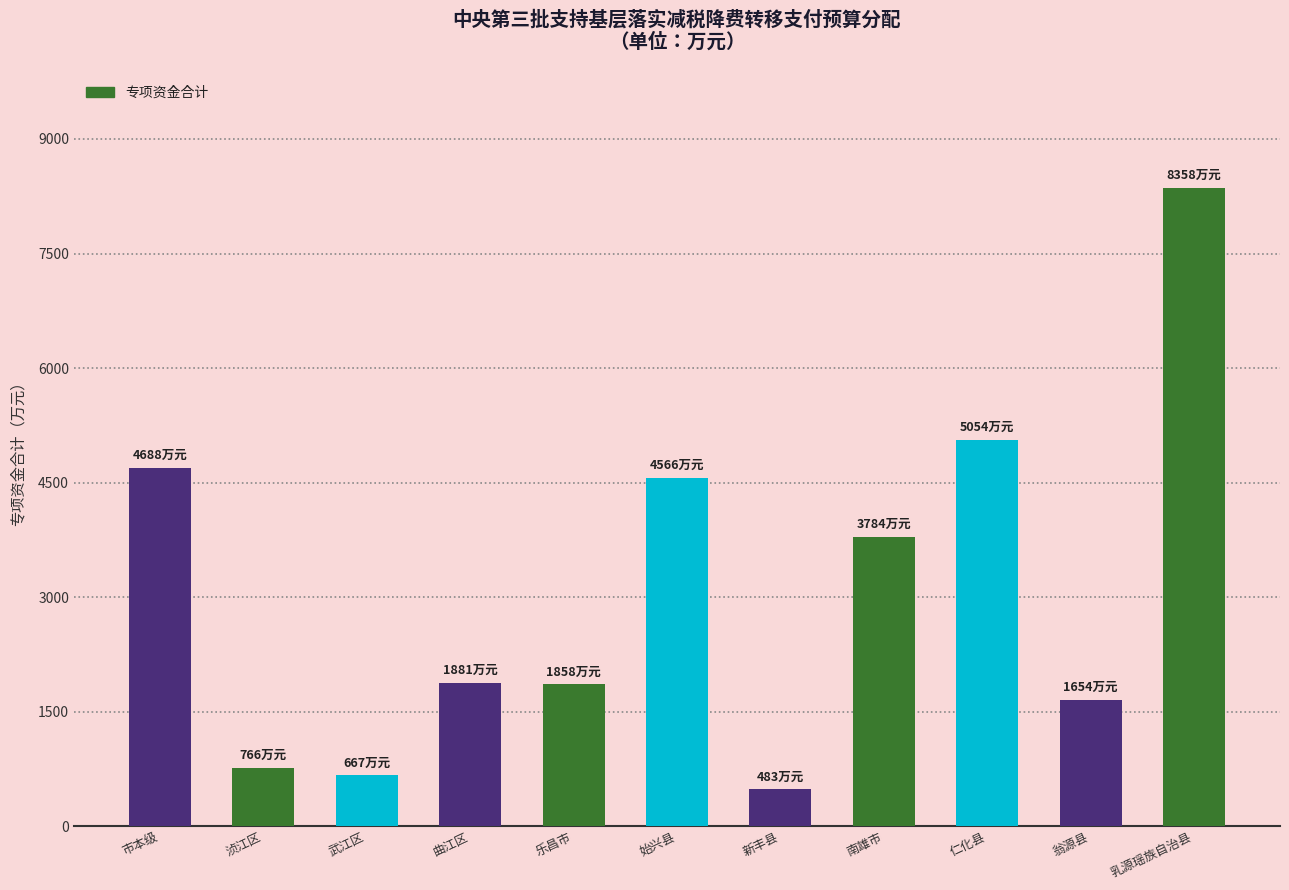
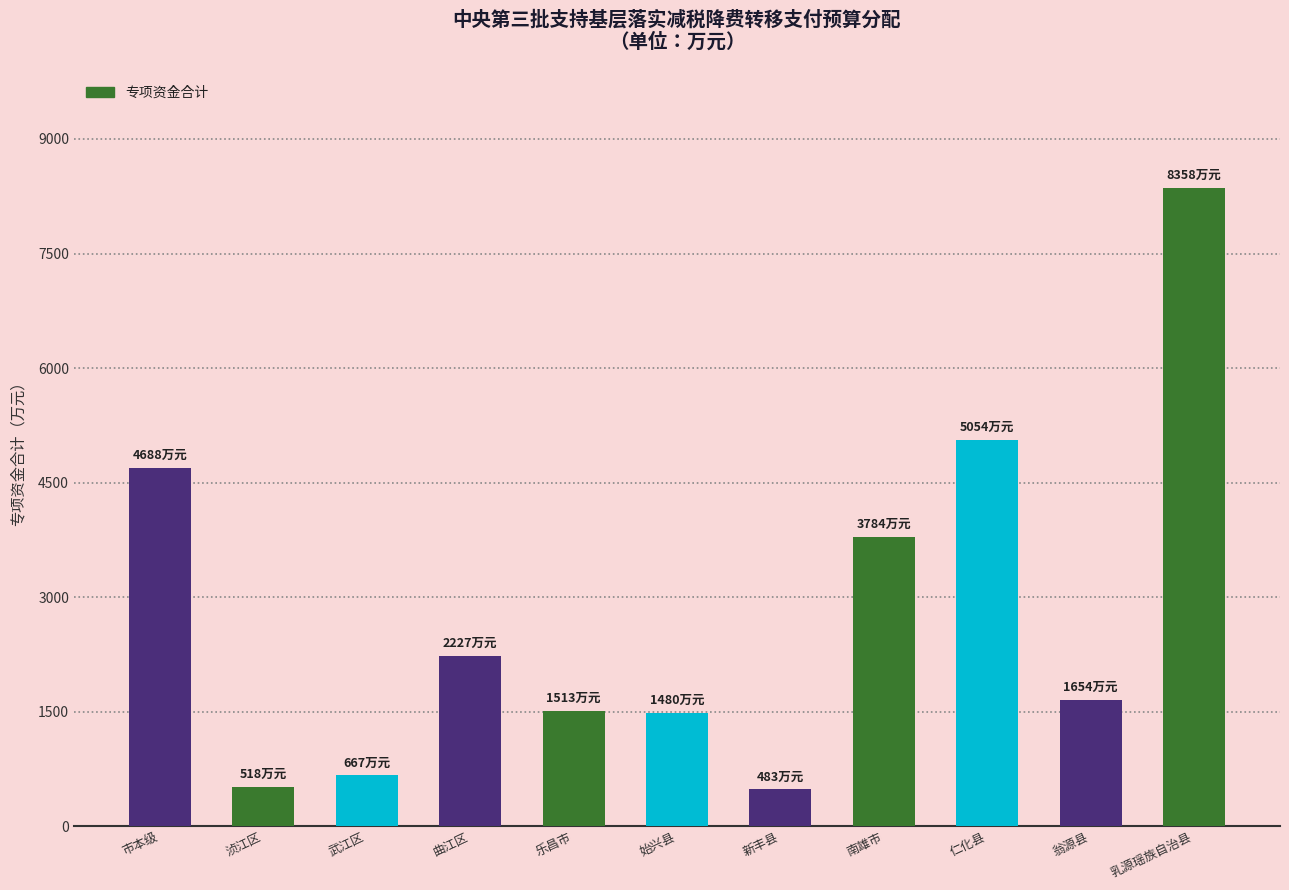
  {
    "市本级": 4688,
-   "浈江区": 766,
+   "浈江区": 518,
    "武江区": 667,
-   "曲江区": 1881,
-   "乐昌市": 1858,
-   "始兴县": 4566,
+   "曲江区": 2227,
+   "乐昌市": 1513,
+   "始兴县": 1480,
    "新丰县": 483,
    "南雄市": 3784,
    "仁化县": 5054,
    "翁源县": 1654,
    "乳源瑶族自治县": 8358
  }
